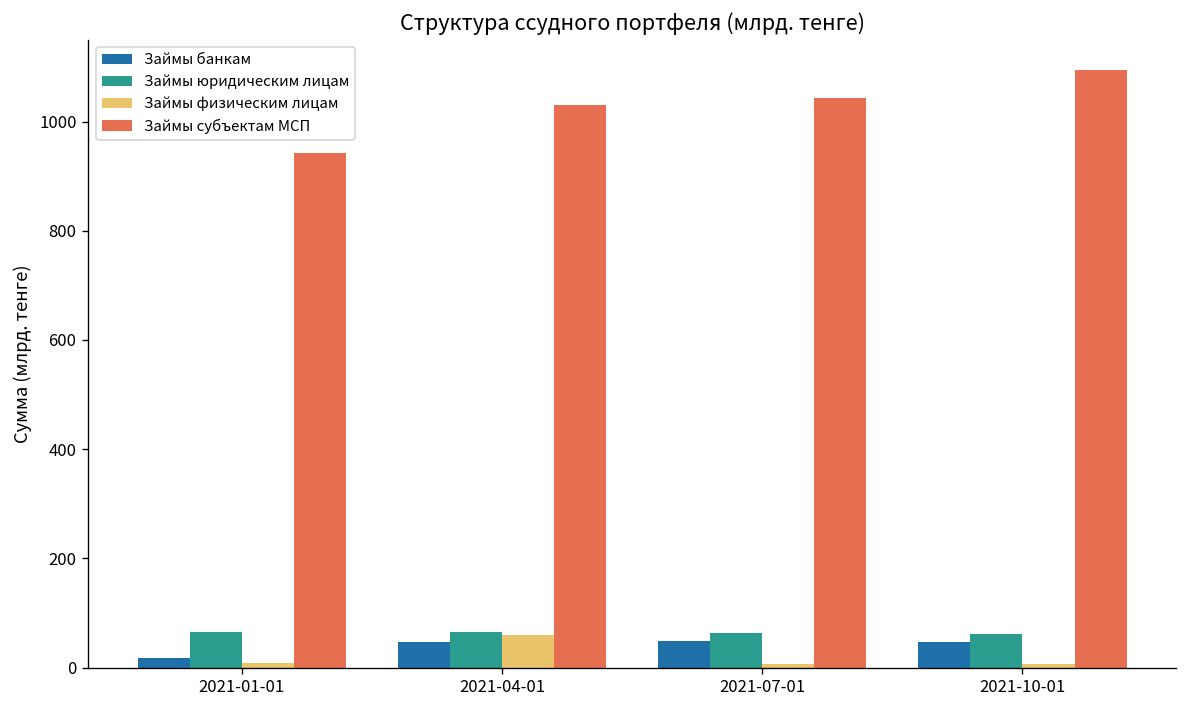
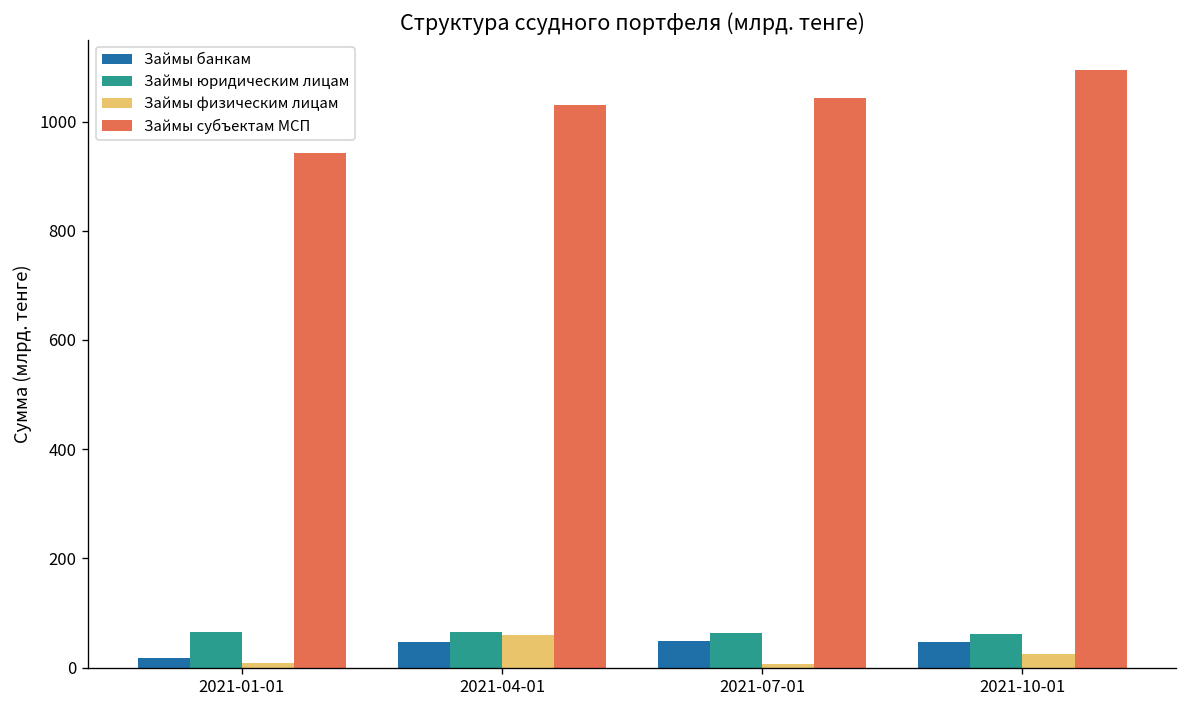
  {
    "Займы физическим лицам": {
      "2021-01-01": 10,
      "2021-04-01": 60,
      "2021-07-01": 10,
-     "2021-10-01": 10
+     "2021-10-01": 20
    },
    "Займы субъектам МСП": {
      "2021-01-01": 940,
      "2021-04-01": 1030,
      "2021-07-01": 1040,
      "2021-10-01": 1100
    }
  }
